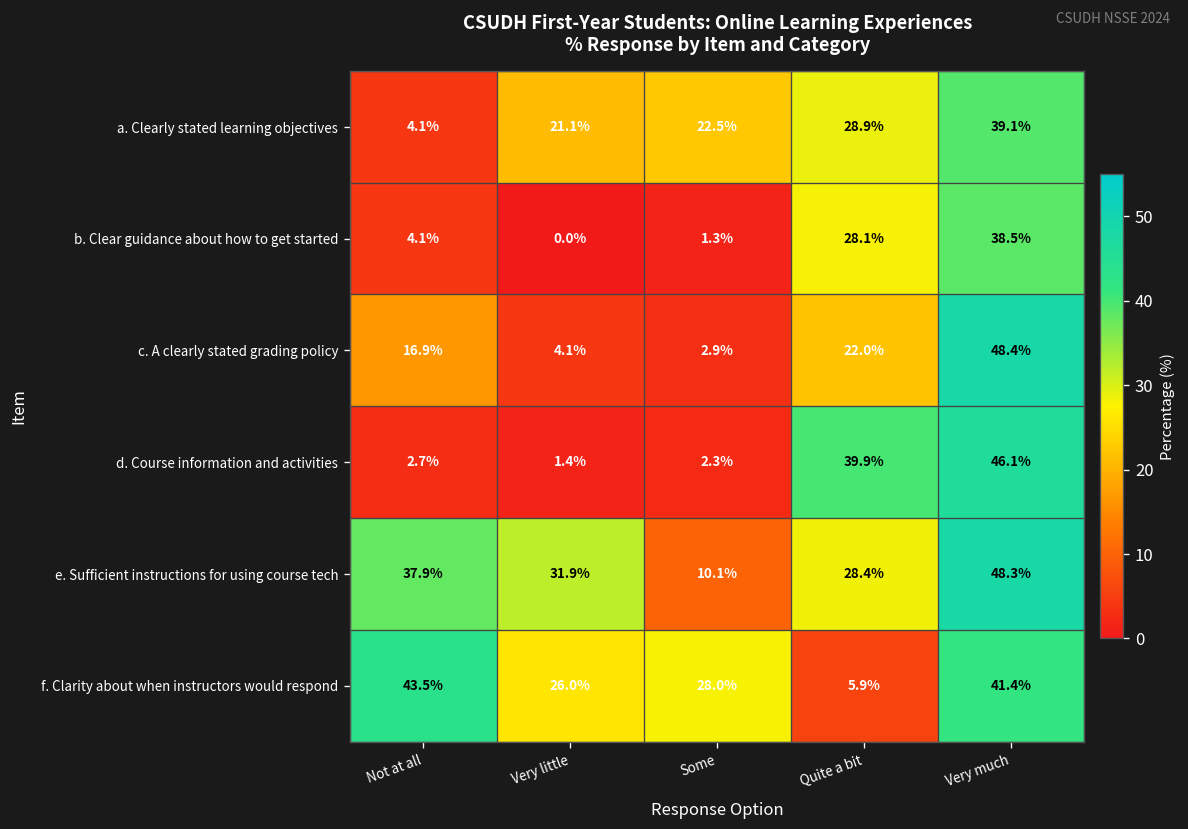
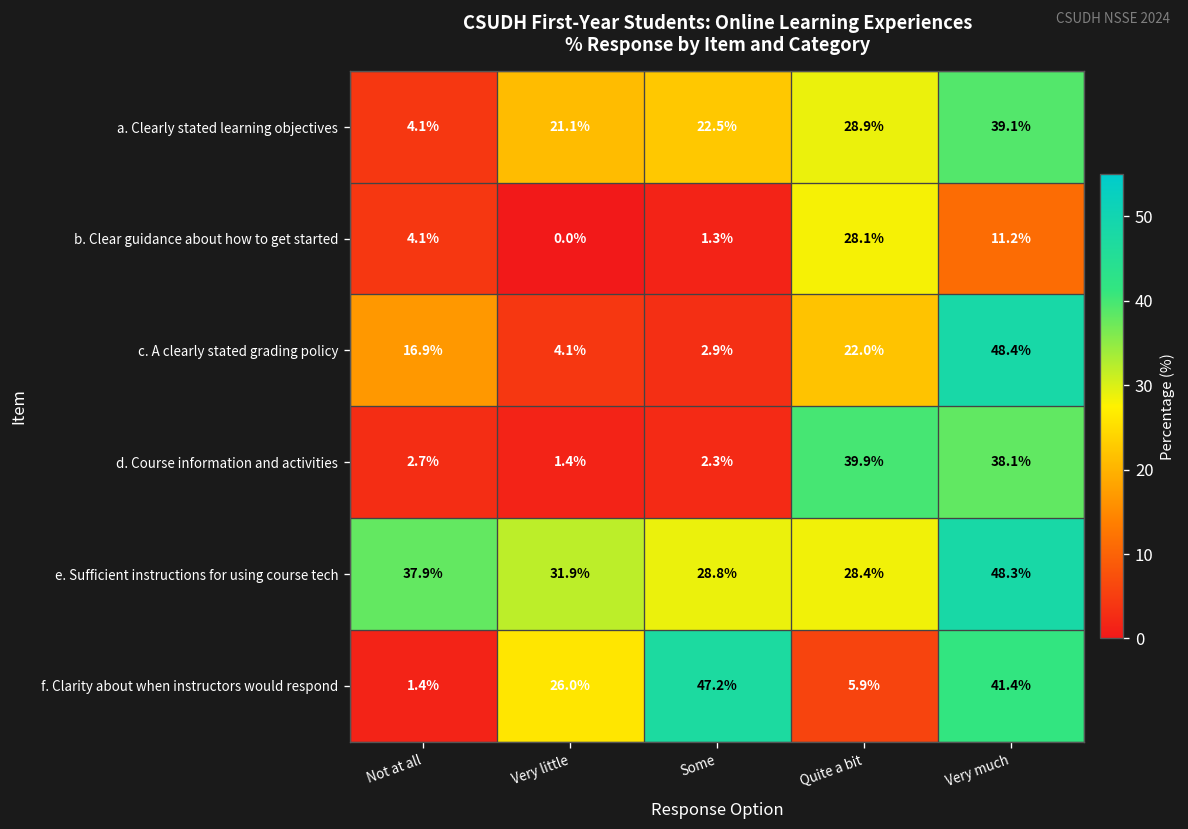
  {
    "a. Clearly stated learning objectives": {
      "Not at all": "4.1%",
      "Very little": "21.1%",
      "Some": "22.5%",
      "Quite a bit": "28.9%",
      "Very much": "39.1%"
    },
    "b. Clear guidance about how to get started": {
      "Not at all": "4.1%",
      "Very little": "0.0%",
      "Some": "1.3%",
      "Quite a bit": "28.1%",
-     "Very much": "38.5%"
+     "Very much": "11.2%"
    },
    "c. A clearly stated grading policy": {
      "Not at all": "16.9%",
      "Very little": "4.1%",
      "Some": "2.9%",
      "Quite a bit": "22.0%",
      "Very much": "48.4%"
    },
    "d. Course information and activities": {
      "Not at all": "2.7%",
      "Very little": "1.4%",
      "Some": "2.3%",
      "Quite a bit": "39.9%",
-     "Very much": "46.1%"
+     "Very much": "38.1%"
    },
    "e. Sufficient instructions for using course tech": {
      "Not at all": "37.9%",
      "Very little": "31.9%",
-     "Some": "10.1%",
+     "Some": "28.8%",
      "Quite a bit": "28.4%",
      "Very much": "48.3%"
    },
    "f. Clarity about when instructors would respond": {
-     "Not at all": "43.5%",
+     "Not at all": "1.4%",
      "Very little": "26.0%",
-     "Some": "28.0%",
+     "Some": "47.2%",
      "Quite a bit": "5.9%",
      "Very much": "41.4%"
    }
  }
